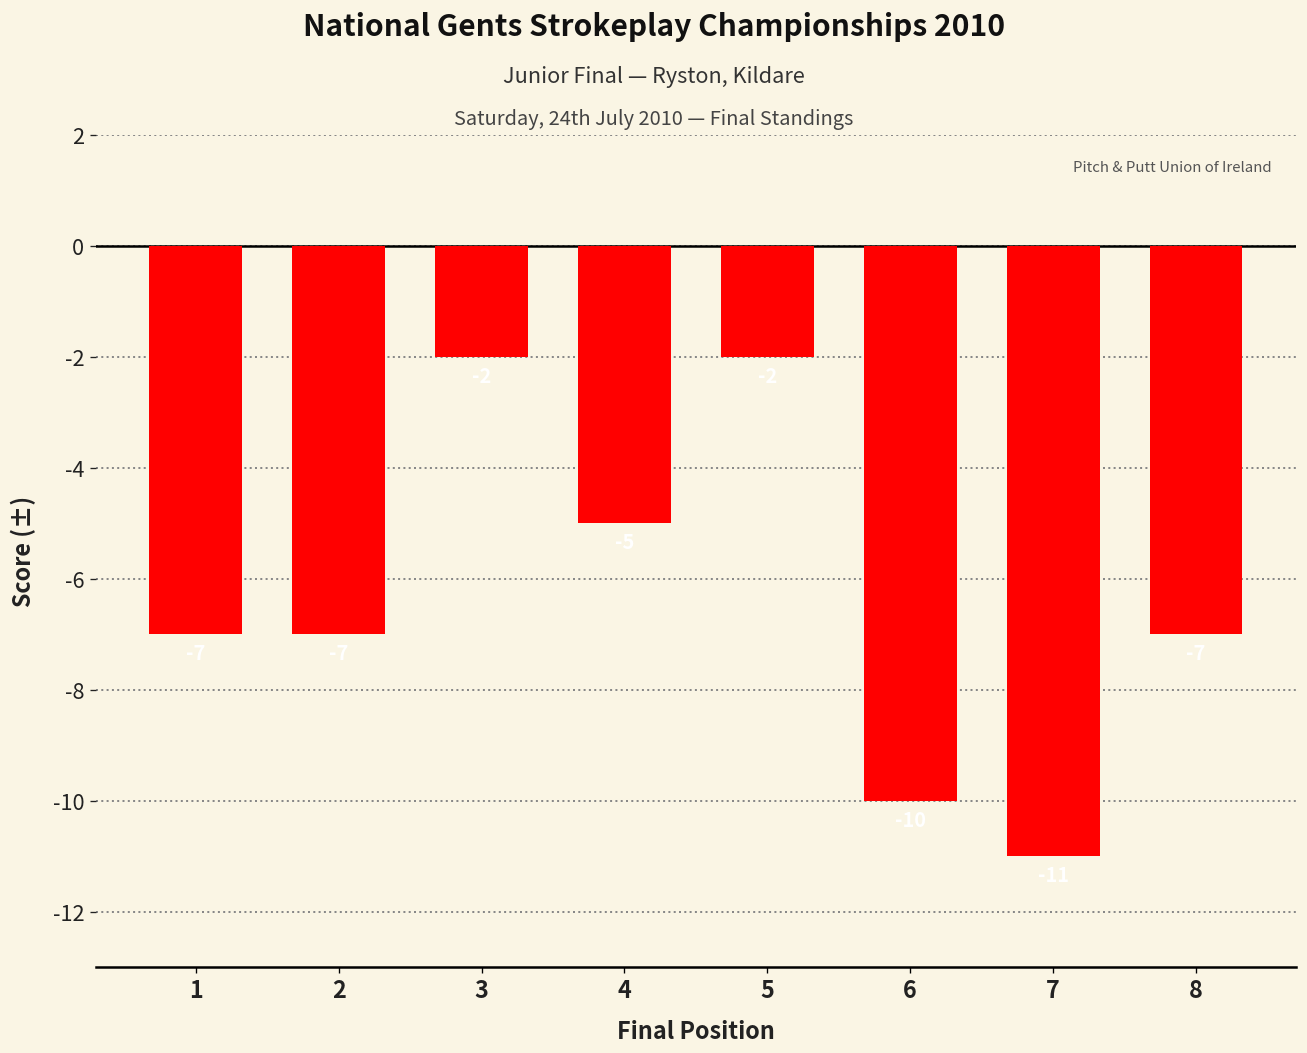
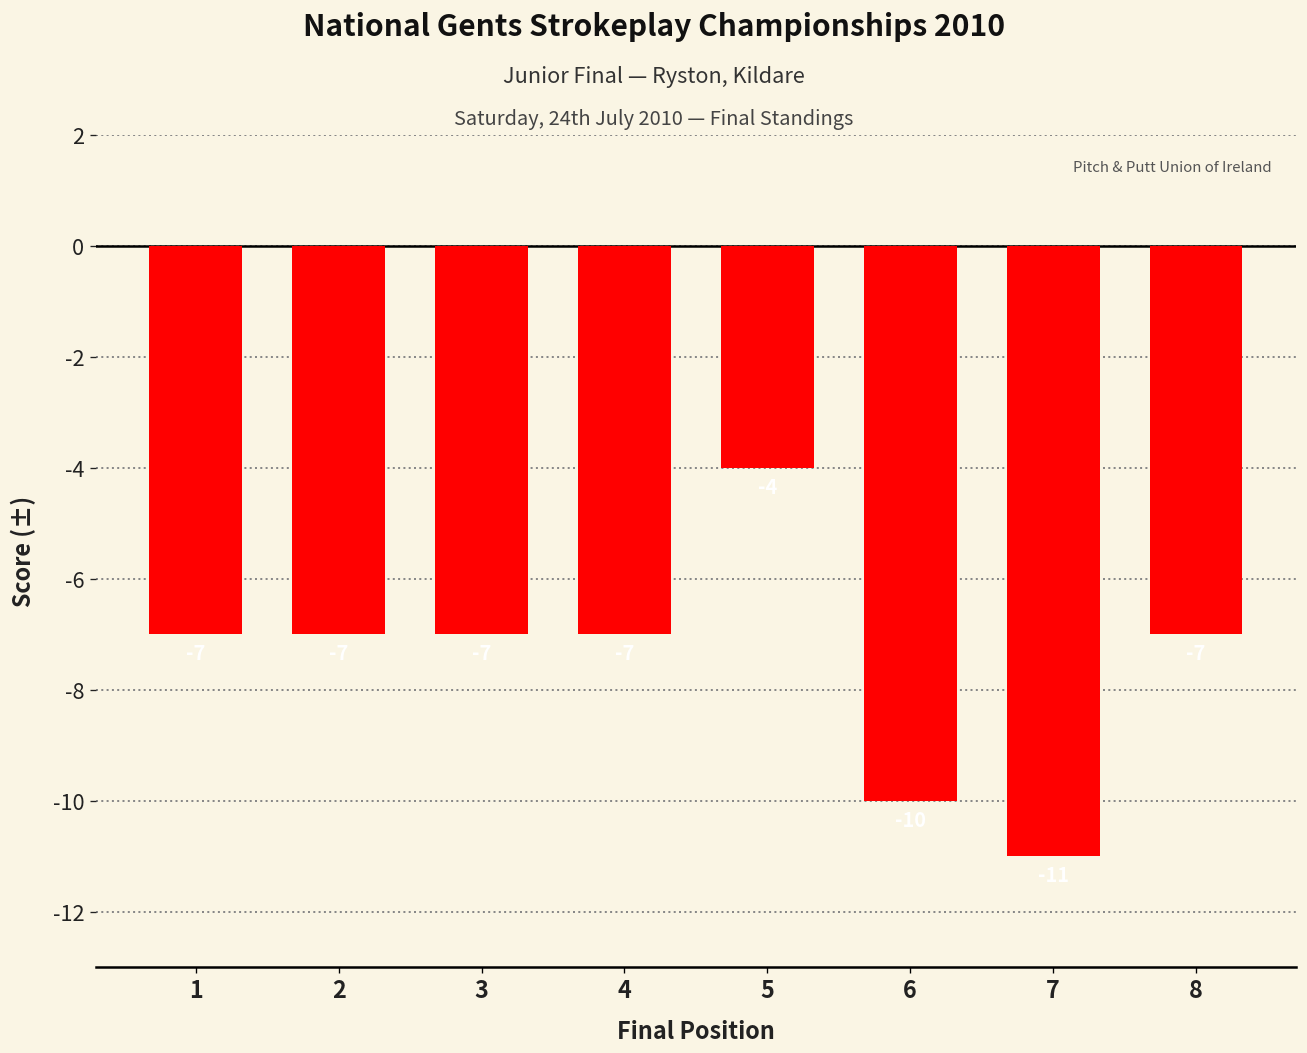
  {
    "1": -7,
    "2": -7,
-   "3": -2,
-   "4": -5,
-   "5": -2,
+   "3": -7,
+   "4": -7,
+   "5": -4,
    "6": -10,
    "7": -11,
    "8": -7
  }
